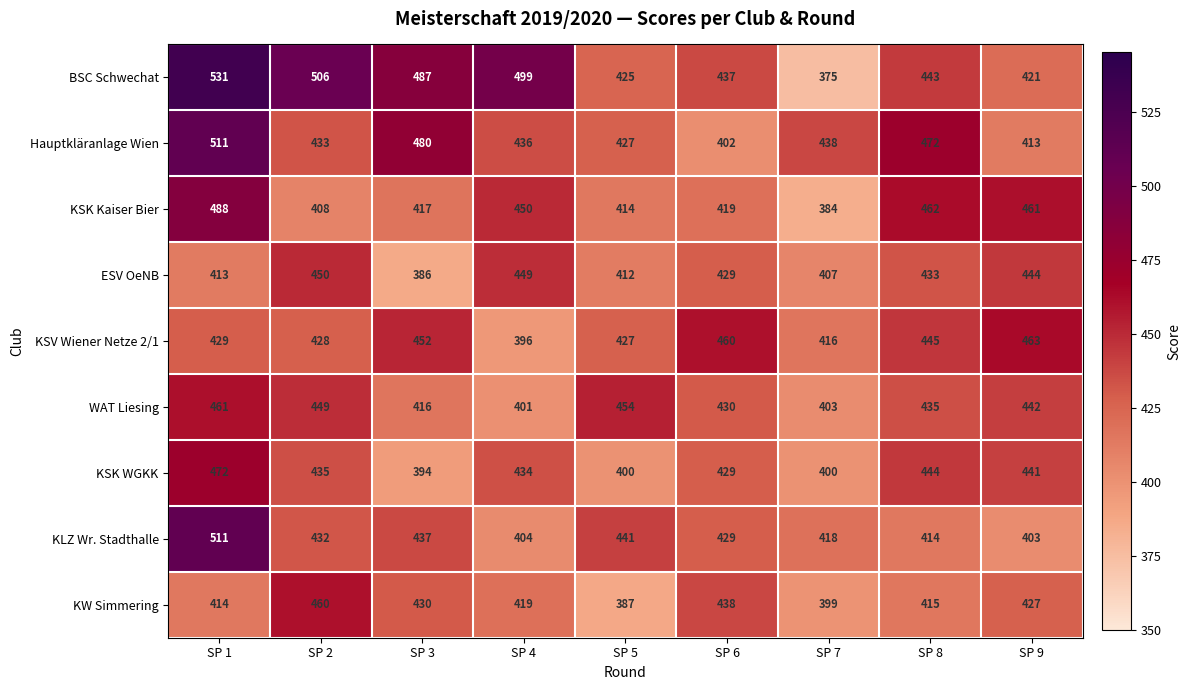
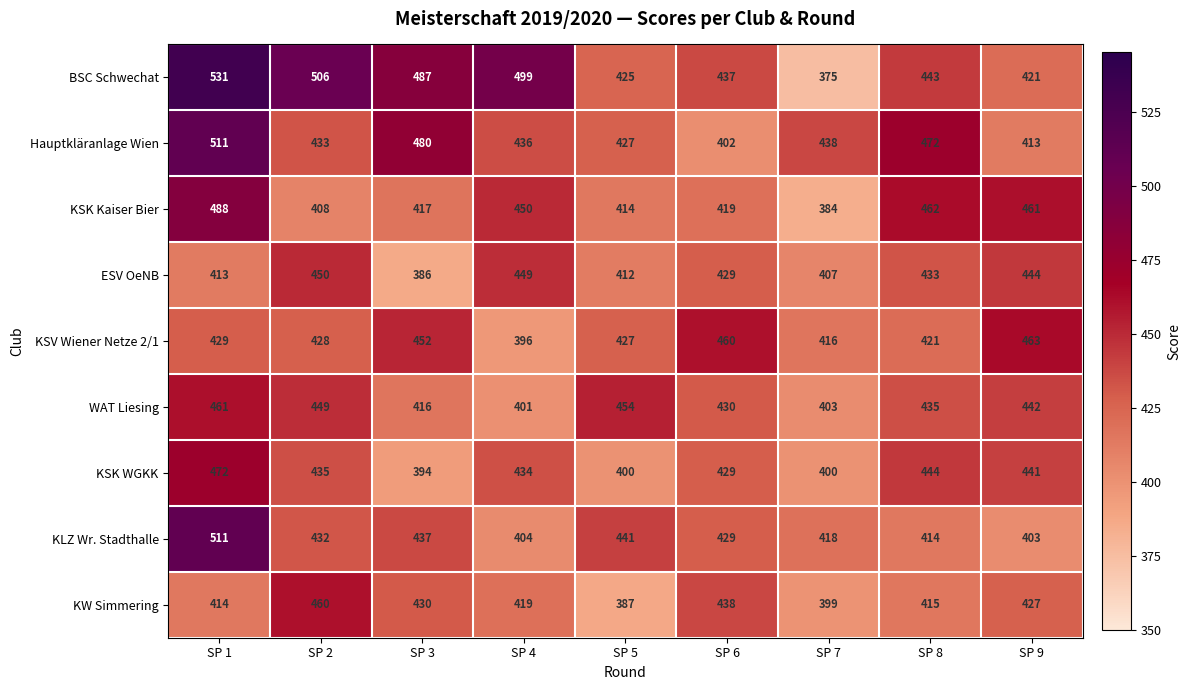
  {
    "BSC Schwechat": {
      "SP 1": 531,
      "SP 2": 506,
      "SP 3": 487,
      "SP 4": 499,
      "SP 5": 425,
      "SP 6": 437,
      "SP 7": 375,
      "SP 8": 443,
      "SP 9": 421
    },
    "Hauptkläranlage Wien": {
      "SP 1": 511,
      "SP 2": 433,
      "SP 3": 480,
      "SP 4": 436,
      "SP 5": 427,
      "SP 6": 402,
      "SP 7": 438,
      "SP 8": 472,
      "SP 9": 413
    },
    "KSK Kaiser Bier": {
      "SP 1": 488,
      "SP 2": 408,
      "SP 3": 417,
      "SP 4": 450,
      "SP 5": 414,
      "SP 6": 419,
      "SP 7": 384,
      "SP 8": 462,
      "SP 9": 461
    },
    "ESV OeNB": {
      "SP 1": 413,
      "SP 2": 450,
      "SP 3": 386,
      "SP 4": 449,
      "SP 5": 412,
      "SP 6": 429,
      "SP 7": 407,
      "SP 8": 433,
      "SP 9": 444
    },
    "KSV Wiener Netze 2/1": {
      "SP 1": 429,
      "SP 2": 428,
      "SP 3": 452,
      "SP 4": 396,
      "SP 5": 427,
      "SP 6": 460,
      "SP 7": 416,
-     "SP 8": 445,
+     "SP 8": 421,
      "SP 9": 463
    },
    "WAT Liesing": {
      "SP 1": 461,
      "SP 2": 449,
      "SP 3": 416,
      "SP 4": 401,
      "SP 5": 454,
      "SP 6": 430,
      "SP 7": 403,
      "SP 8": 435,
      "SP 9": 442
    },
    "KSK WGKK": {
      "SP 1": 472,
      "SP 2": 435,
      "SP 3": 394,
      "SP 4": 434,
      "SP 5": 400,
      "SP 6": 429,
      "SP 7": 400,
      "SP 8": 444,
      "SP 9": 441
    },
    "KLZ Wr. Stadthalle": {
      "SP 1": 511,
      "SP 2": 432,
      "SP 3": 437,
      "SP 4": 404,
      "SP 5": 441,
      "SP 6": 429,
      "SP 7": 418,
      "SP 8": 414,
      "SP 9": 403
    },
    "KW Simmering": {
      "SP 1": 414,
      "SP 2": 460,
      "SP 3": 430,
      "SP 4": 419,
      "SP 5": 387,
      "SP 6": 438,
      "SP 7": 399,
      "SP 8": 415,
      "SP 9": 427
    }
  }
